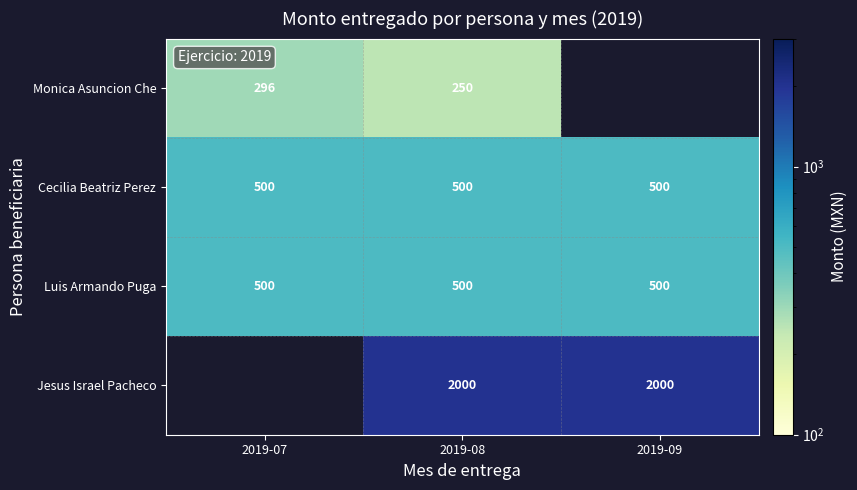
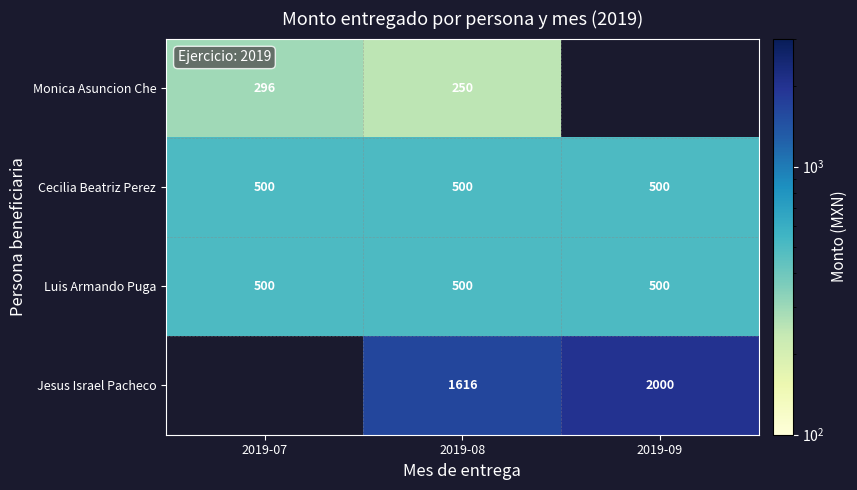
  {
    "Monica Asuncion Che": {
      "2019-07": 296,
      "2019-08": 250
    },
    "Cecilia Beatriz Perez": {
      "2019-07": 500,
      "2019-08": 500,
      "2019-09": 500
    },
    "Luis Armando Puga": {
      "2019-07": 500,
      "2019-08": 500,
      "2019-09": 500
    },
    "Jesus Israel Pacheco": {
-     "2019-08": 2000,
+     "2019-08": 1616,
      "2019-09": 2000
    }
  }
